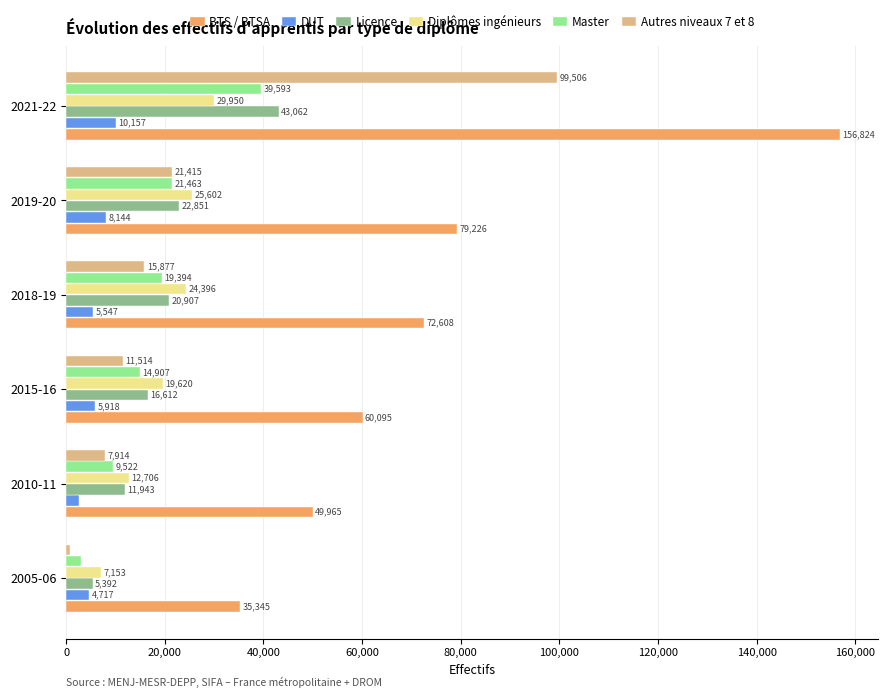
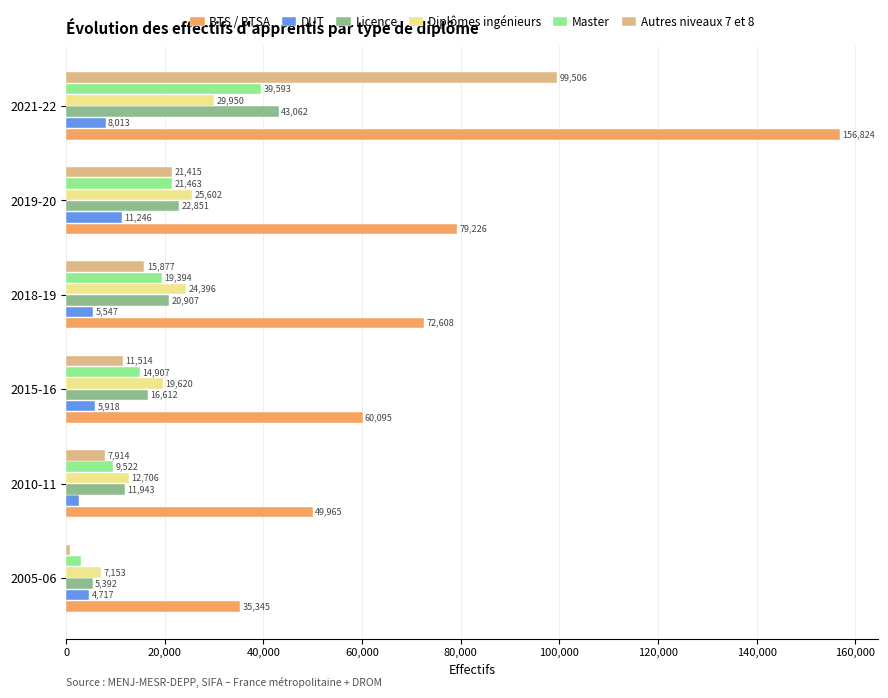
  {
    "DUT": {
-     "2021-22": "10,157",
-     "2019-20": "8,144",
+     "2021-22": "8,013",
+     "2019-20": "11,246",
      "2018-19": "5,547",
      "2015-16": "5,918",
      "2005-06": "4,717"
    }
  }
